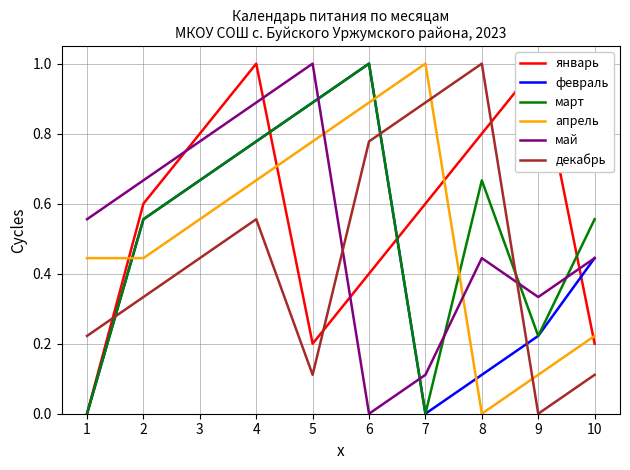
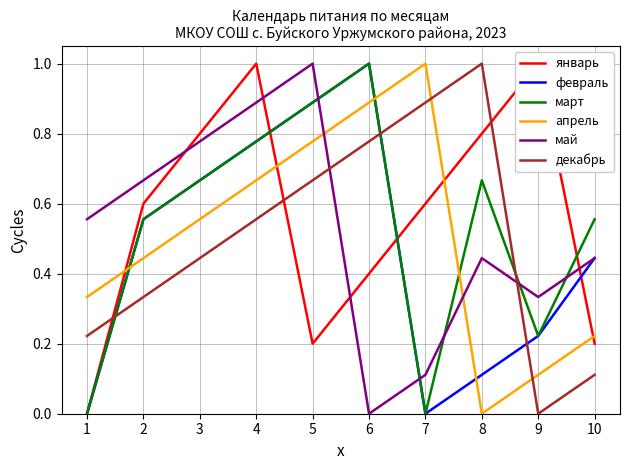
  {
    "январь": {
      "2": 0.60,
      "3": 0.80,
      "4": 1.00,
      "5": 0.20,
      "6": 0.40,
      "7": 0.60,
      "8": 0.80,
      "10": 0.20
    },
    "февраль": {
      "8": 0.11
    },
    "март": {
      "8": 0.67,
      "10": 0.56
    },
    "апрель": {
-     "1": 0.44,
+     "1": 0.33,
      "2": 0.44,
      "3": 0.56,
      "4": 0.67,
      "5": 0.78,
      "6": 0.89,
      "7": 1.00,
      "8": 0.00,
      "9": 0.11,
      "10": 0.22
    },
    "май": {
      "1": 0.56,
      "2": 0.67,
      "3": 0.78,
      "4": 0.89,
      "5": 1.00,
      "6": 0.00,
      "7": 0.11,
      "8": 0.44,
      "9": 0.33
    },
    "декабрь": {
      "1": 0.22,
      "2": 0.33,
      "3": 0.44,
      "4": 0.56,
-     "5": 0.11,
+     "5": 0.67,
      "6": 0.78,
      "7": 0.89,
      "8": 1.00,
      "9": 0.00,
      "10": 0.11
    }
  }
